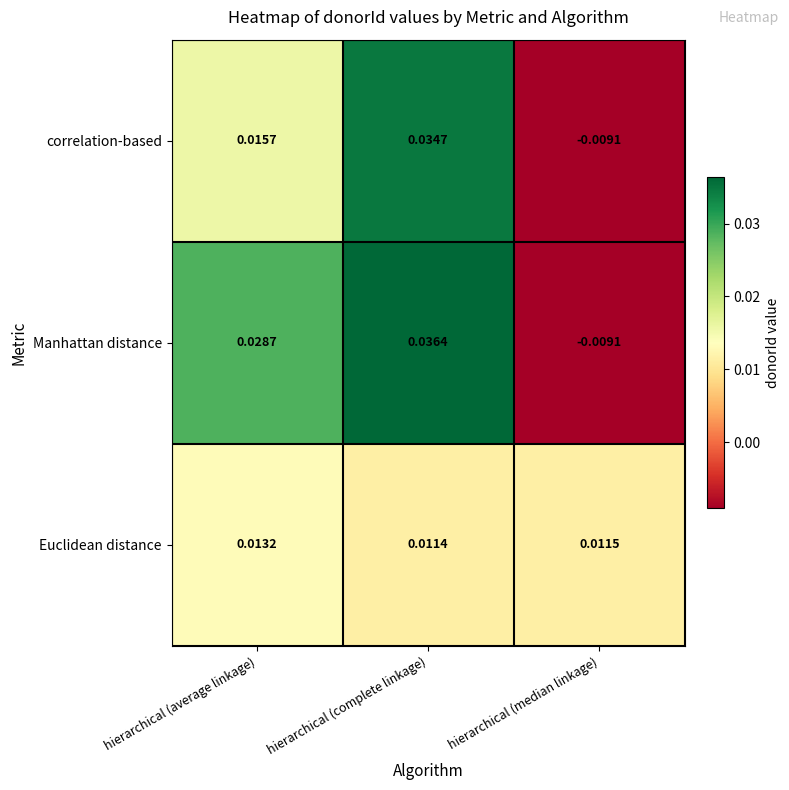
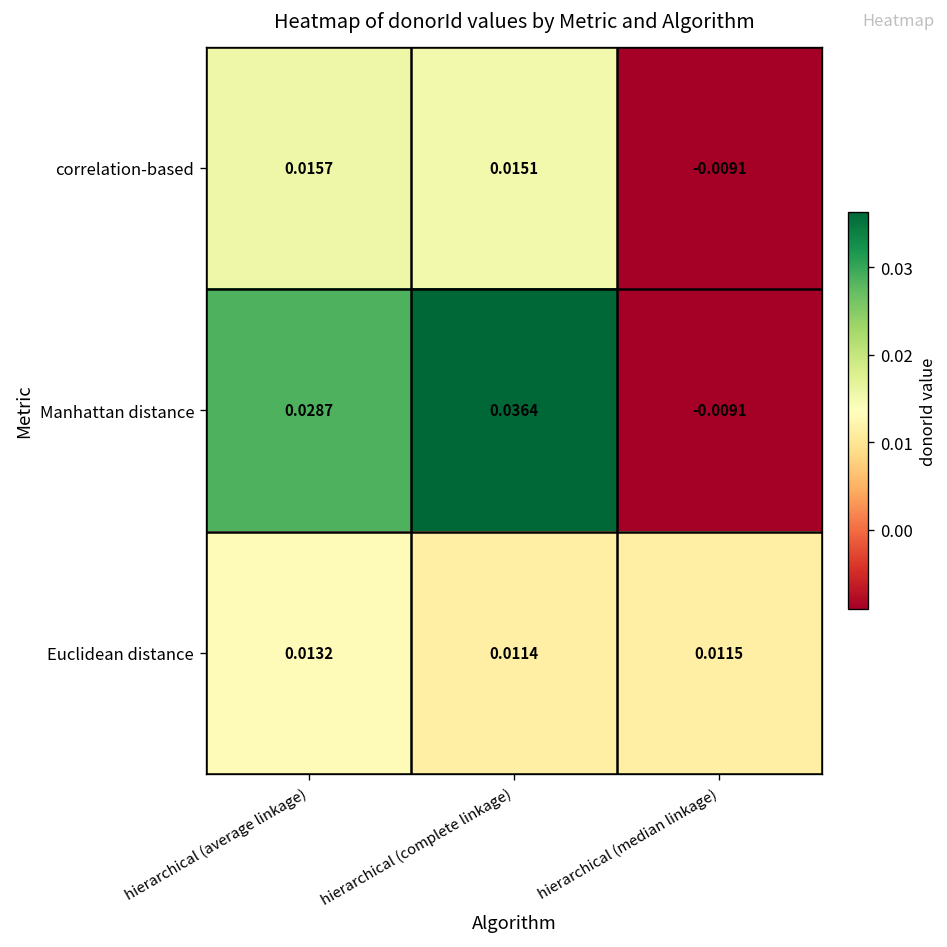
  {
    "correlation-based": {
      "hierarchical (average linkage)": 0.0157,
-     "hierarchical (complete linkage)": 0.0347,
+     "hierarchical (complete linkage)": 0.0151,
      "hierarchical (median linkage)": -0.0091
    },
    "Manhattan distance": {
      "hierarchical (average linkage)": 0.0287,
      "hierarchical (complete linkage)": 0.0364,
      "hierarchical (median linkage)": -0.0091
    },
    "Euclidean distance": {
      "hierarchical (average linkage)": 0.0132,
      "hierarchical (complete linkage)": 0.0114,
      "hierarchical (median linkage)": 0.0115
    }
  }
